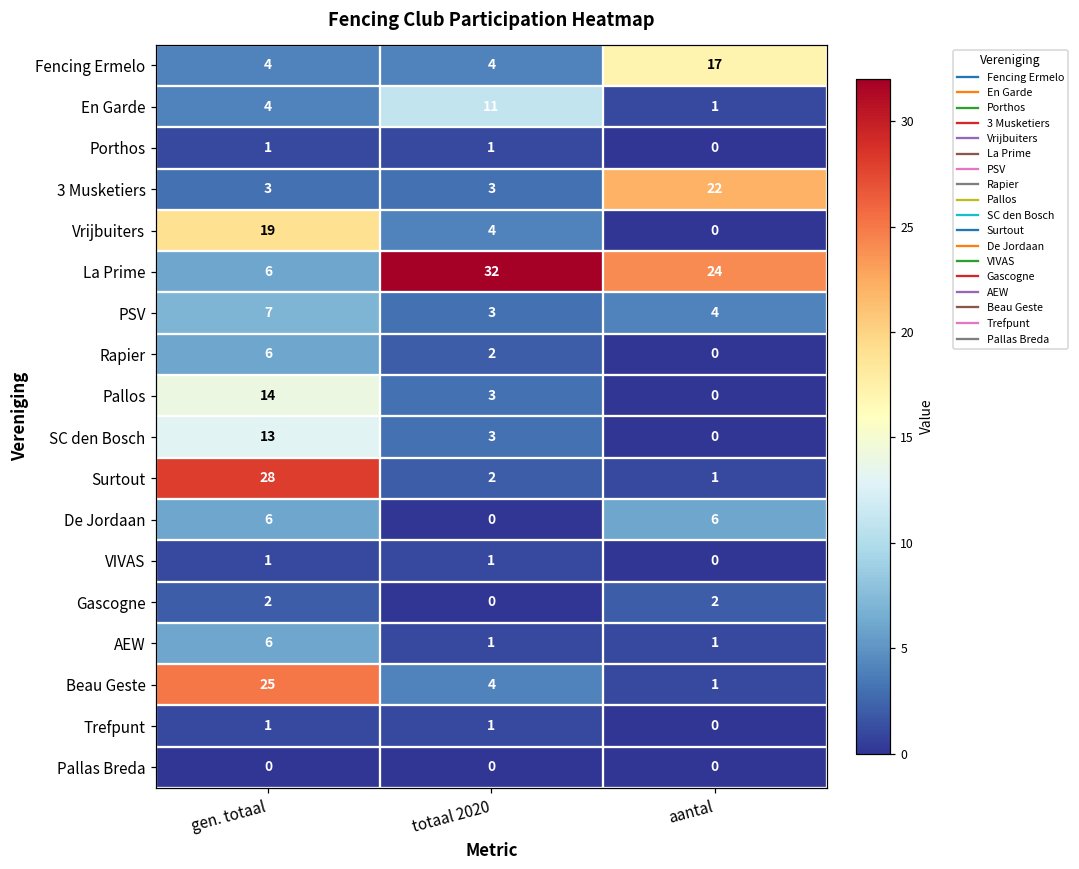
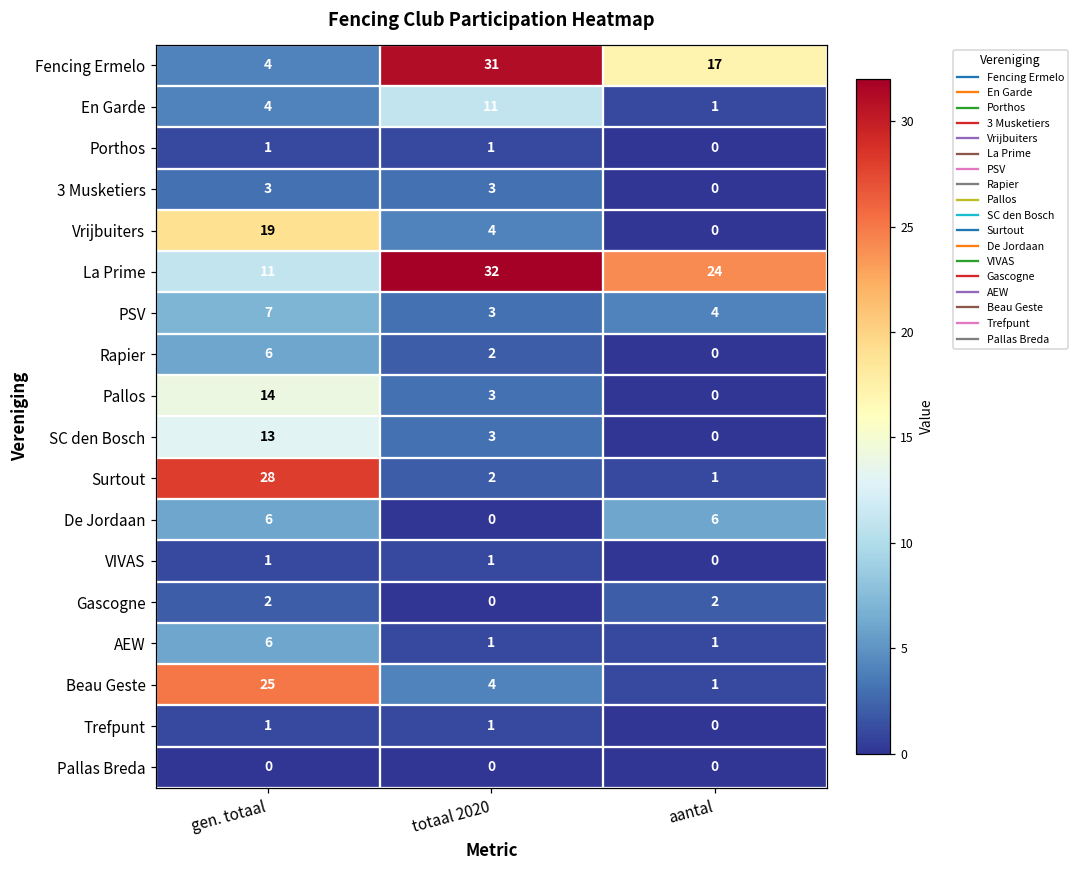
  {
    "Fencing Ermelo": {
      "gen. totaal": 4,
-     "totaal 2020": 4,
+     "totaal 2020": 31,
      "aantal": 17
    },
    "En Garde": {
      "gen. totaal": 4,
      "totaal 2020": 11,
      "aantal": 1
    },
    "Porthos": {
      "gen. totaal": 1,
      "totaal 2020": 1,
      "aantal": 0
    },
    "3 Musketiers": {
      "gen. totaal": 3,
      "totaal 2020": 3,
-     "aantal": 22
+     "aantal": 0
    },
    "Vrijbuiters": {
      "gen. totaal": 19,
      "totaal 2020": 4,
      "aantal": 0
    },
    "La Prime": {
-     "gen. totaal": 6,
+     "gen. totaal": 11,
      "totaal 2020": 32,
      "aantal": 24
    },
    "PSV": {
      "gen. totaal": 7,
      "totaal 2020": 3,
      "aantal": 4
    },
    "Rapier": {
      "gen. totaal": 6,
      "totaal 2020": 2,
      "aantal": 0
    },
    "Pallos": {
      "gen. totaal": 14,
      "totaal 2020": 3,
      "aantal": 0
    },
    "SC den Bosch": {
      "gen. totaal": 13,
      "totaal 2020": 3,
      "aantal": 0
    },
    "Surtout": {
      "gen. totaal": 28,
      "totaal 2020": 2,
      "aantal": 1
    },
    "De Jordaan": {
      "gen. totaal": 6,
      "totaal 2020": 0,
      "aantal": 6
    },
    "VIVAS": {
      "gen. totaal": 1,
      "totaal 2020": 1,
      "aantal": 0
    },
    "Gascogne": {
      "gen. totaal": 2,
      "totaal 2020": 0,
      "aantal": 2
    },
    "AEW": {
      "gen. totaal": 6,
      "totaal 2020": 1,
      "aantal": 1
    },
    "Beau Geste": {
      "gen. totaal": 25,
      "totaal 2020": 4,
      "aantal": 1
    },
    "Trefpunt": {
      "gen. totaal": 1,
      "totaal 2020": 1,
      "aantal": 0
    },
    "Pallas Breda": {
      "gen. totaal": 0,
      "totaal 2020": 0,
      "aantal": 0
    }
  }
